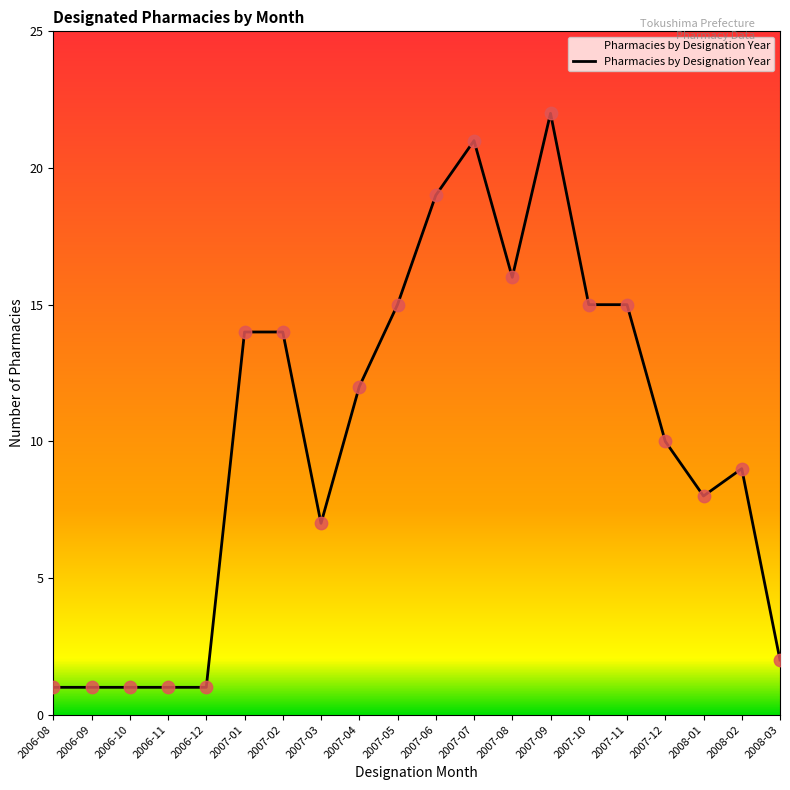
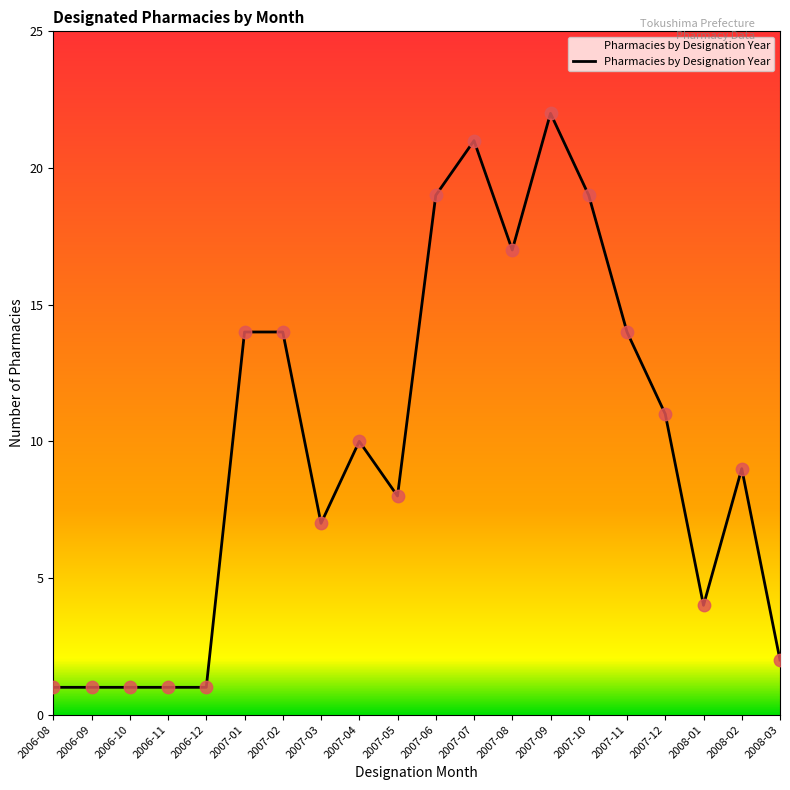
  {
    "2006-08": 1,
    "2006-09": 1,
    "2006-10": 1,
    "2006-11": 1,
    "2006-12": 1,
    "2007-01": 14,
    "2007-02": 14,
    "2007-03": 7,
-   "2007-04": 12,
-   "2007-05": 15,
+   "2007-04": 10,
+   "2007-05": 8,
    "2007-06": 19,
    "2007-07": 21,
-   "2007-08": 16,
+   "2007-08": 17,
    "2007-09": 22,
-   "2007-10": 15,
-   "2007-11": 15,
-   "2007-12": 10,
-   "2008-01": 8,
+   "2007-10": 19,
+   "2007-11": 14,
+   "2007-12": 11,
+   "2008-01": 4,
    "2008-02": 9,
    "2008-03": 2
  }
